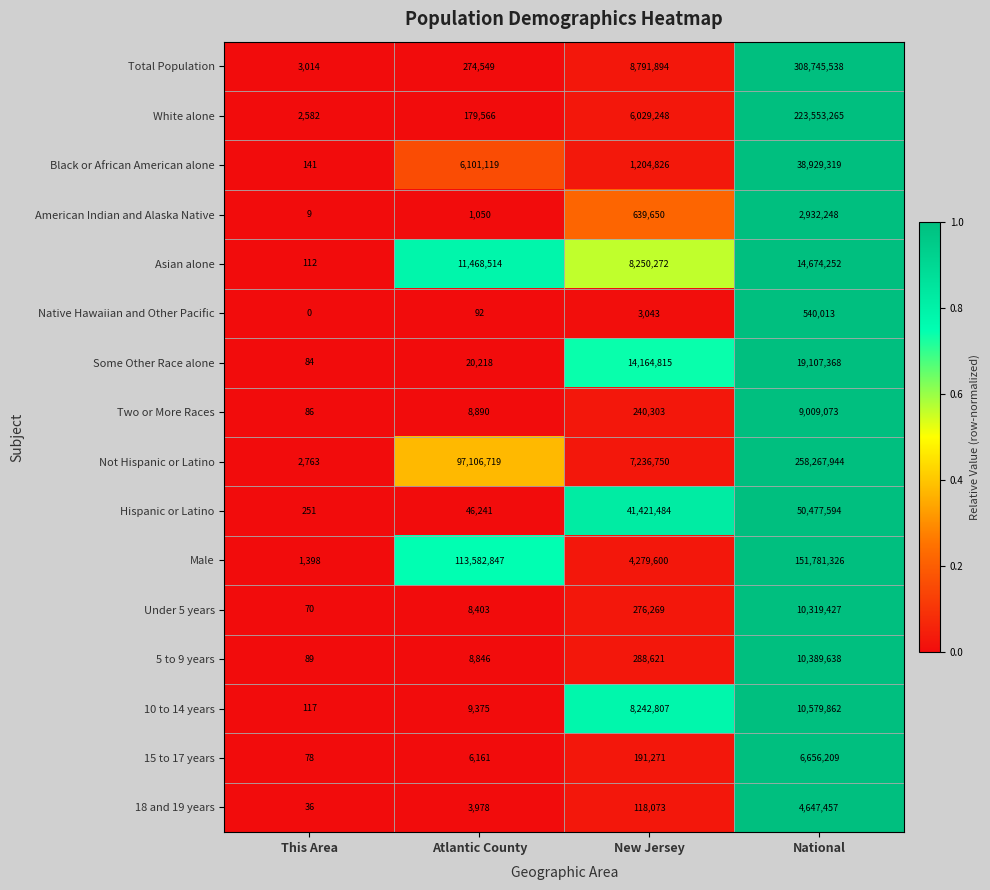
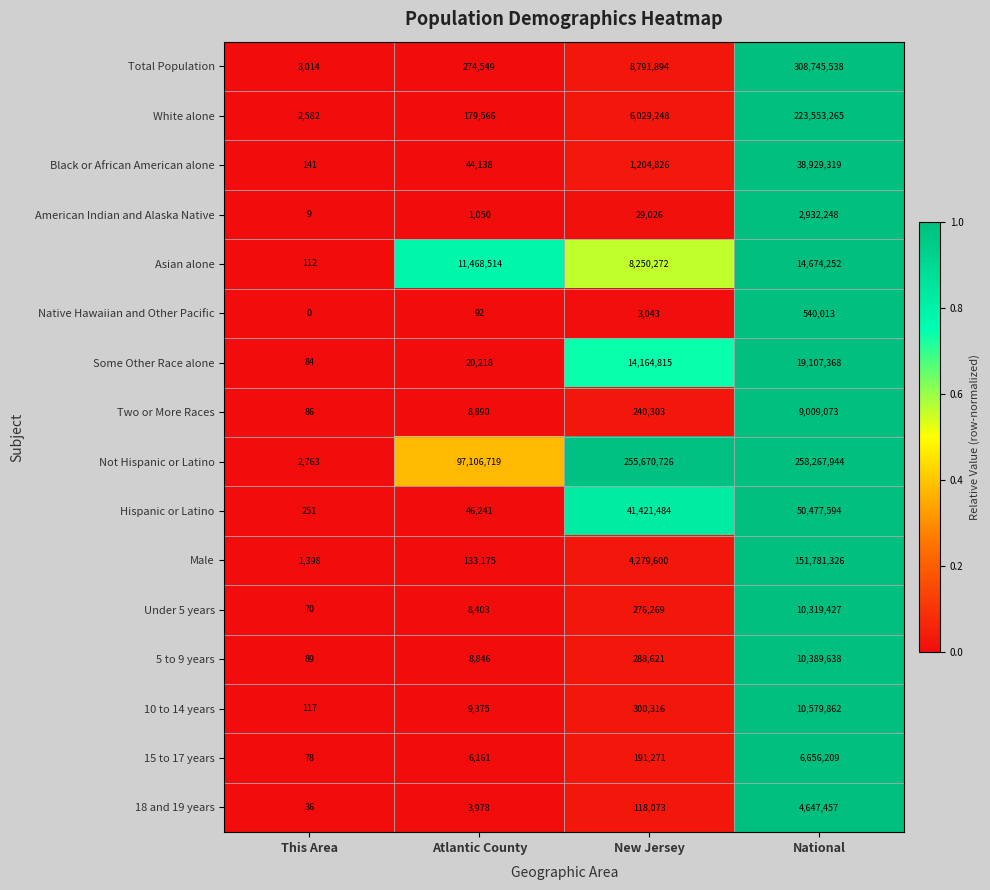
  {
    "Total Population": {
      "This Area": "3,014",
      "Atlantic County": "274,549",
      "New Jersey": "8,791,894",
      "National": "308,745,538"
    },
    "White alone": {
      "This Area": "2,582",
      "Atlantic County": "179,566",
      "New Jersey": "6,029,248",
      "National": "223,553,265"
    },
    "Black or African American alone": {
      "This Area": "141",
-     "Atlantic County": "6,101,119",
+     "Atlantic County": "44,138",
      "New Jersey": "1,204,826",
      "National": "38,929,319"
    },
    "American Indian and Alaska Native": {
      "This Area": "9",
      "Atlantic County": "1,050",
-     "New Jersey": "639,650",
+     "New Jersey": "29,026",
      "National": "2,932,248"
    },
    "Asian alone": {
      "This Area": "112",
      "Atlantic County": "11,468,514",
      "New Jersey": "8,250,272",
      "National": "14,674,252"
    },
    "Native Hawaiian and Other Pacific": {
      "This Area": "0",
      "Atlantic County": "92",
      "New Jersey": "3,043",
      "National": "540,013"
    },
    "Some Other Race alone": {
      "This Area": "84",
      "Atlantic County": "20,218",
      "New Jersey": "14,164,815",
      "National": "19,107,368"
    },
    "Two or More Races": {
      "This Area": "86",
      "Atlantic County": "8,890",
      "New Jersey": "240,303",
      "National": "9,009,073"
    },
    "Not Hispanic or Latino": {
      "This Area": "2,763",
      "Atlantic County": "97,106,719",
-     "New Jersey": "7,236,750",
+     "New Jersey": "255,670,726",
      "National": "258,267,944"
    },
    "Hispanic or Latino": {
      "This Area": "251",
      "Atlantic County": "46,241",
      "New Jersey": "41,421,484",
      "National": "50,477,594"
    },
    "Male": {
      "This Area": "1,398",
-     "Atlantic County": "113,582,847",
+     "Atlantic County": "133,175",
      "New Jersey": "4,279,600",
      "National": "151,781,326"
    },
    "Under 5 years": {
      "This Area": "70",
      "Atlantic County": "8,403",
      "New Jersey": "276,269",
      "National": "10,319,427"
    },
    "5 to 9 years": {
      "This Area": "89",
      "Atlantic County": "8,846",
      "New Jersey": "288,621",
      "National": "10,389,638"
    },
    "10 to 14 years": {
      "This Area": "117",
      "Atlantic County": "9,375",
-     "New Jersey": "8,242,807",
+     "New Jersey": "300,316",
      "National": "10,579,862"
    },
    "15 to 17 years": {
      "This Area": "78",
      "Atlantic County": "6,161",
      "New Jersey": "191,271",
      "National": "6,656,209"
    },
    "18 and 19 years": {
      "This Area": "36",
      "Atlantic County": "3,978",
      "New Jersey": "118,073",
      "National": "4,647,457"
    }
  }
